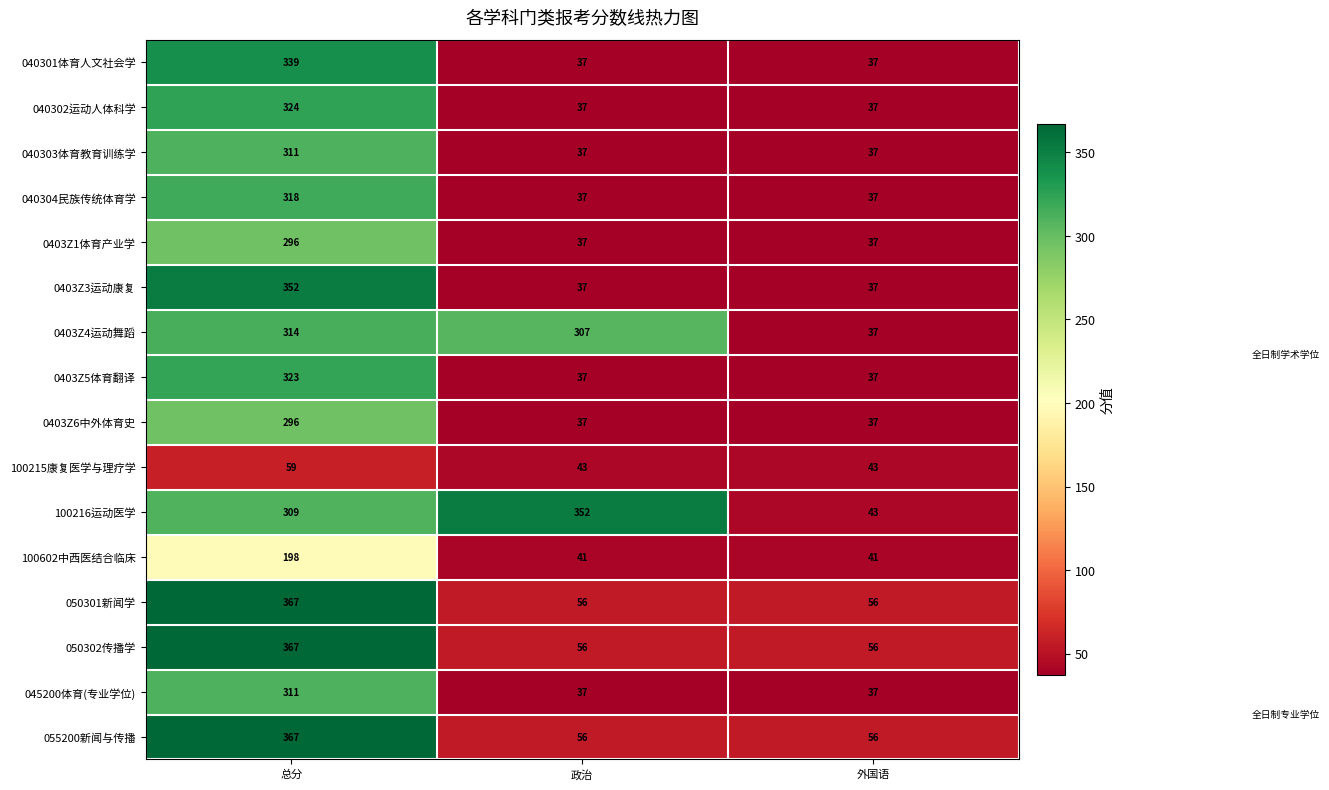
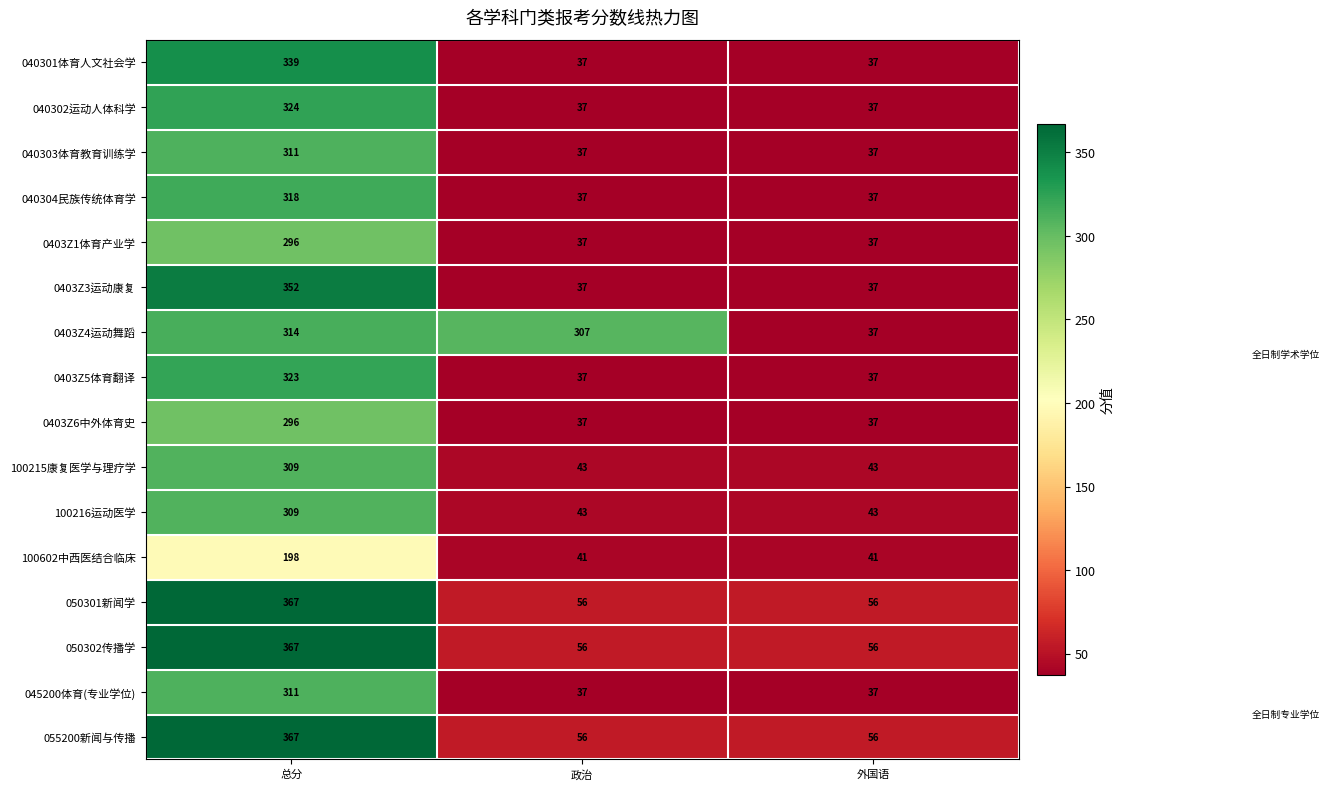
  {
    "040301体育人文社会学": {
      "总分": 339,
      "政治": 37,
      "外国语": 37
    },
    "040302运动人体科学": {
      "总分": 324,
      "政治": 37,
      "外国语": 37
    },
    "040303体育教育训练学": {
      "总分": 311,
      "政治": 37,
      "外国语": 37
    },
    "040304民族传统体育学": {
      "总分": 318,
      "政治": 37,
      "外国语": 37
    },
    "0403Z1体育产业学": {
      "总分": 296,
      "政治": 37,
      "外国语": 37
    },
    "0403Z3运动康复": {
      "总分": 352,
      "政治": 37,
      "外国语": 37
    },
    "0403Z4运动舞蹈": {
      "总分": 314,
      "政治": 307,
      "外国语": 37
    },
    "0403Z5体育翻译": {
      "总分": 323,
      "政治": 37,
      "外国语": 37
    },
    "0403Z6中外体育史": {
      "总分": 296,
      "政治": 37,
      "外国语": 37
    },
    "100215康复医学与理疗学": {
-     "总分": 59,
+     "总分": 309,
      "政治": 43,
      "外国语": 43
    },
    "100216运动医学": {
      "总分": 309,
-     "政治": 352,
+     "政治": 43,
      "外国语": 43
    },
    "100602中西医结合临床": {
      "总分": 198,
      "政治": 41,
      "外国语": 41
    },
    "050301新闻学": {
      "总分": 367,
      "政治": 56,
      "外国语": 56
    },
    "050302传播学": {
      "总分": 367,
      "政治": 56,
      "外国语": 56
    },
    "045200体育(专业学位)": {
      "总分": 311,
      "政治": 37,
      "外国语": 37
    },
    "055200新闻与传播": {
      "总分": 367,
      "政治": 56,
      "外国语": 56
    }
  }
